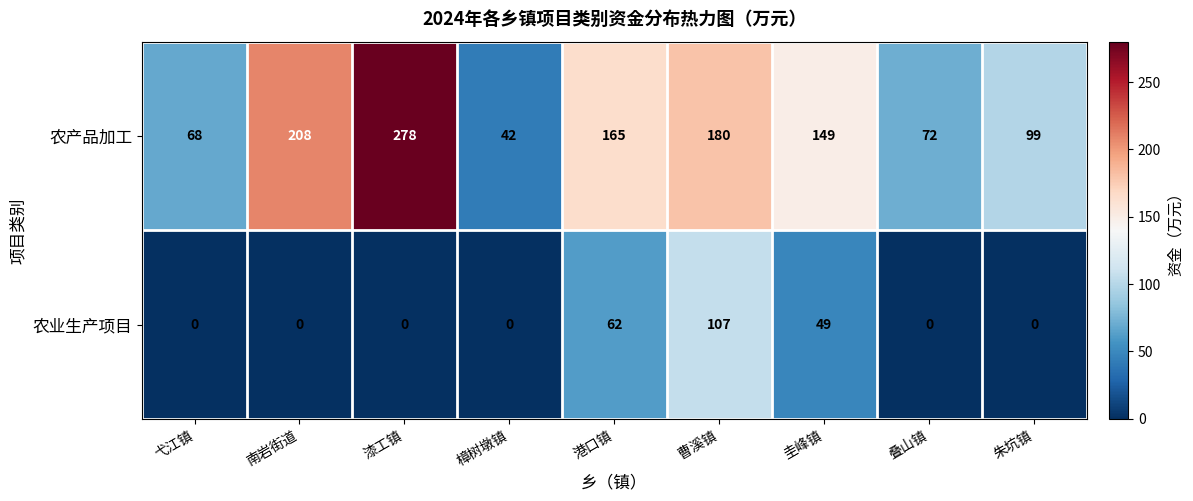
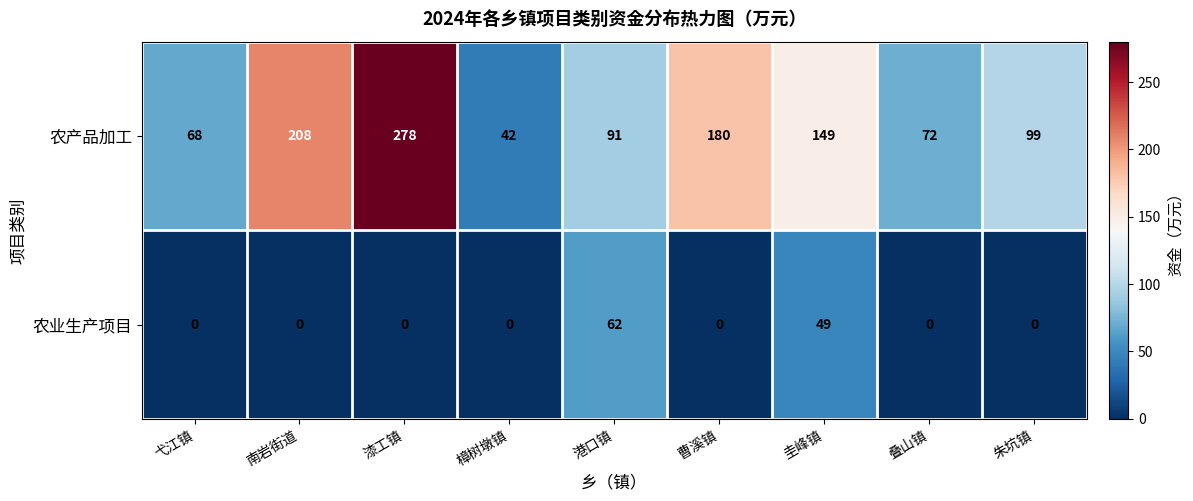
  {
    "农产品加工": {
      "弋江镇": 68,
      "南岩街道": 208,
      "漆工镇": 278,
      "樟树墩镇": 42,
-     "港口镇": 165,
+     "港口镇": 91,
      "曹溪镇": 180,
      "圭峰镇": 149,
      "叠山镇": 72,
      "朱坑镇": 99
    },
    "农业生产项目": {
      "弋江镇": 0,
      "南岩街道": 0,
      "漆工镇": 0,
      "樟树墩镇": 0,
      "港口镇": 62,
-     "曹溪镇": 107,
+     "曹溪镇": 0,
      "圭峰镇": 49,
      "叠山镇": 0,
      "朱坑镇": 0
    }
  }
